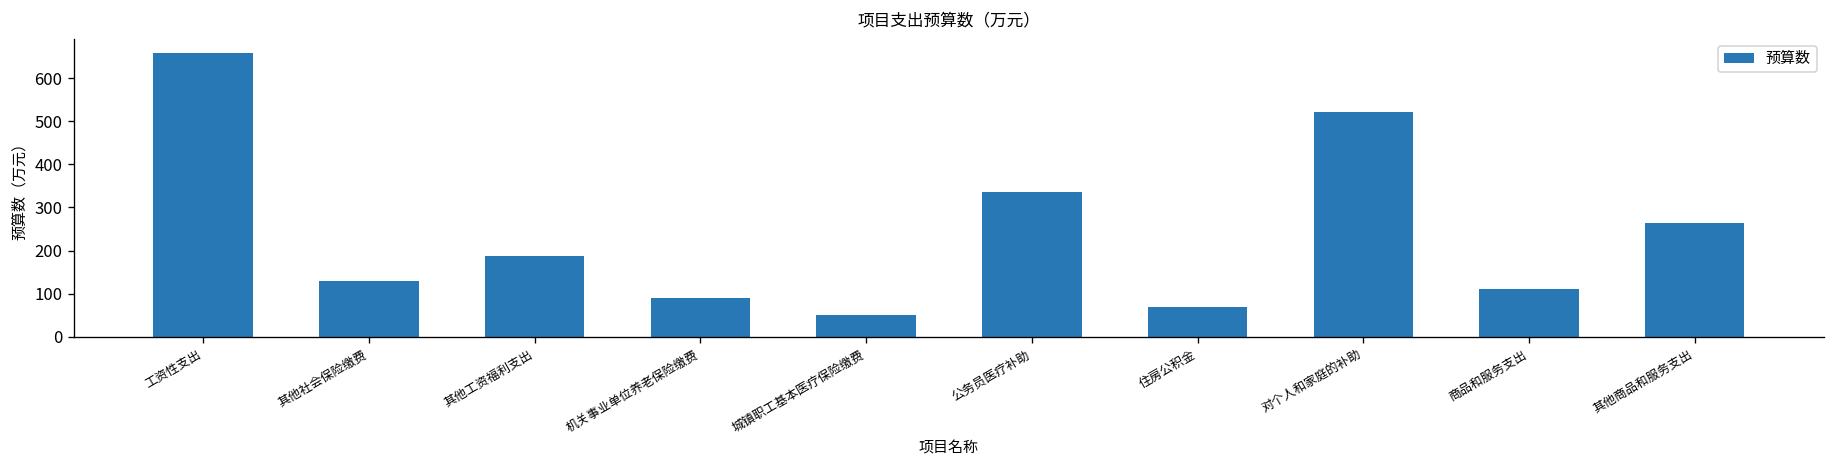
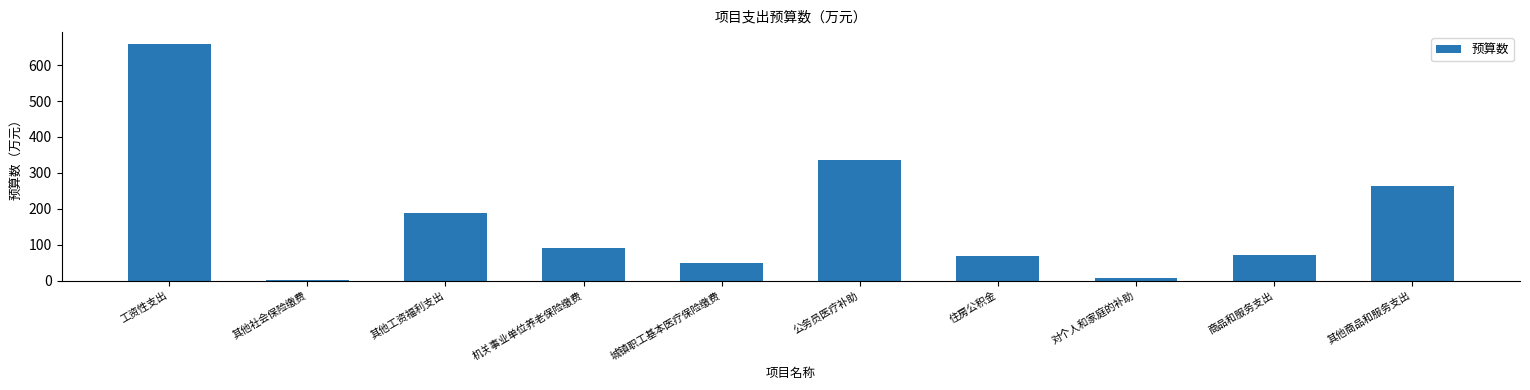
  {
    "工资性支出": 660,
-   "其他社会保险缴费": 130,
+   "其他社会保险缴费": 0,
    "其他工资福利支出": 190,
    "机关事业单位养老保险缴费": 90,
    "城镇职工基本医疗保险缴费": 50,
    "公务员医疗补助": 340,
    "住房公积金": 70,
-   "对个人和家庭的补助": 520,
-   "商品和服务支出": 110,
+   "对个人和家庭的补助": 10,
+   "商品和服务支出": 70,
    "其他商品和服务支出": 260
  }
